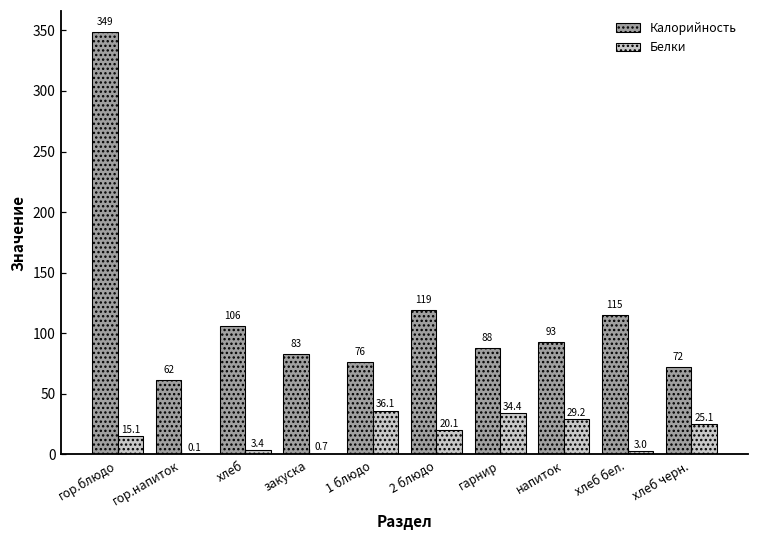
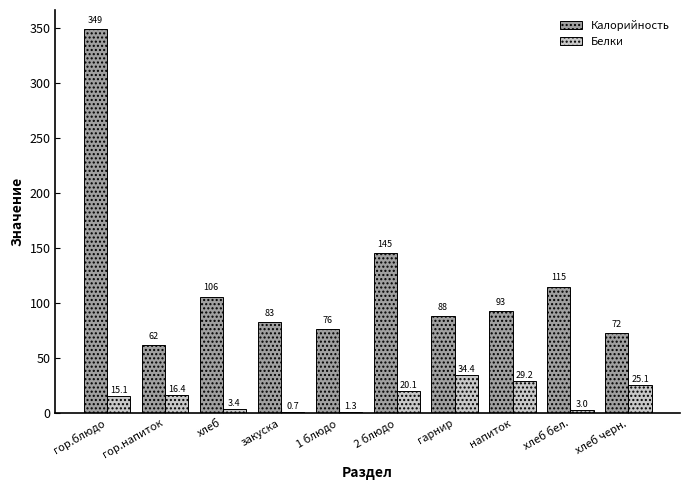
  {
    "Калорийность": {
      "гор.блюдо": 349,
      "гор.напиток": 62,
      "хлеб": 106,
      "закуска": 83,
      "1 блюдо": 76,
-     "2 блюдо": 119,
+     "2 блюдо": 145,
      "гарнир": 88,
      "напиток": 93,
      "хлеб бел.": 115,
      "хлеб черн.": 72
    },
    "Белки": {
      "гор.блюдо": 15.1,
-     "гор.напиток": 0.1,
+     "гор.напиток": 16.4,
      "хлеб": 3.4,
      "закуска": 0.7,
-     "1 блюдо": 36.1,
+     "1 блюдо": 1.3,
      "2 блюдо": 20.1,
      "гарнир": 34.4,
      "напиток": 29.2,
      "хлеб бел.": 3.0,
      "хлеб черн.": 25.1
    }
  }
